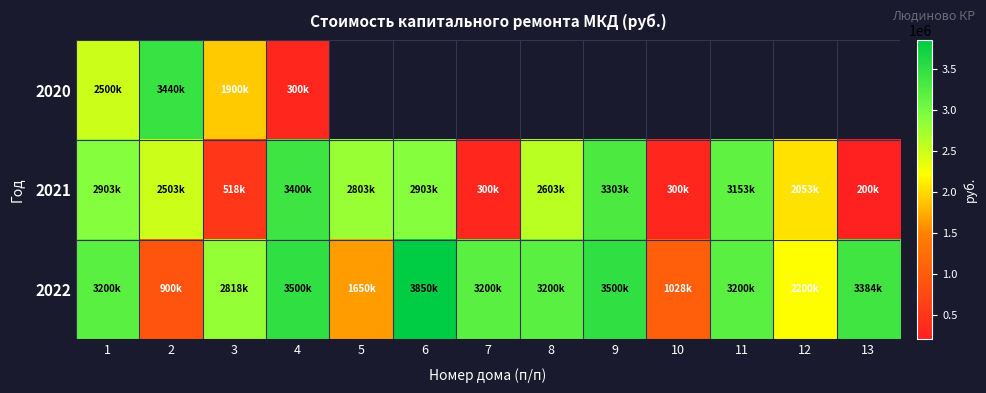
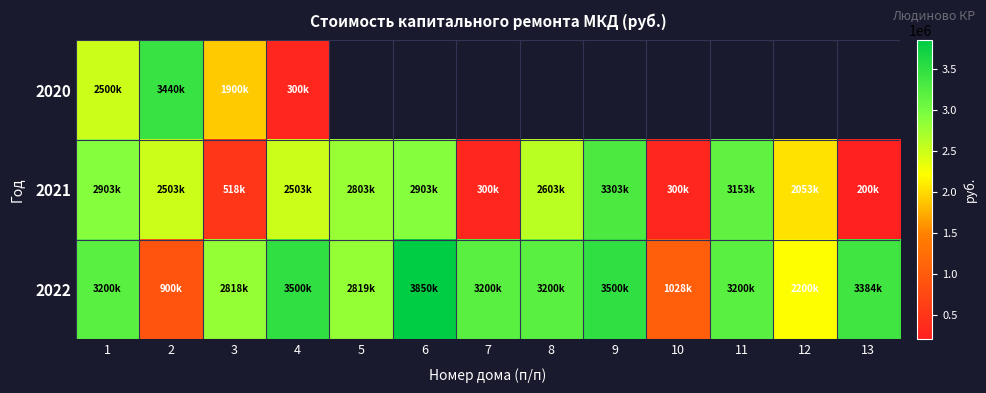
  {
    "2020": {
      "1": "2500k",
      "2": "3440k",
      "3": "1900k",
      "4": "300k"
    },
    "2021": {
      "1": "2903k",
      "2": "2503k",
      "3": "518k",
-     "4": "3400k",
+     "4": "2503k",
      "5": "2803k",
      "6": "2903k",
      "7": "300k",
      "8": "2603k",
      "9": "3303k",
      "10": "300k",
      "11": "3153k",
      "12": "2053k",
      "13": "200k"
    },
    "2022": {
      "1": "3200k",
      "2": "900k",
      "3": "2818k",
      "4": "3500k",
-     "5": "1650k",
+     "5": "2819k",
      "6": "3850k",
      "7": "3200k",
      "8": "3200k",
      "9": "3500k",
      "10": "1028k",
      "11": "3200k",
      "12": "2200k",
      "13": "3384k"
    }
  }
